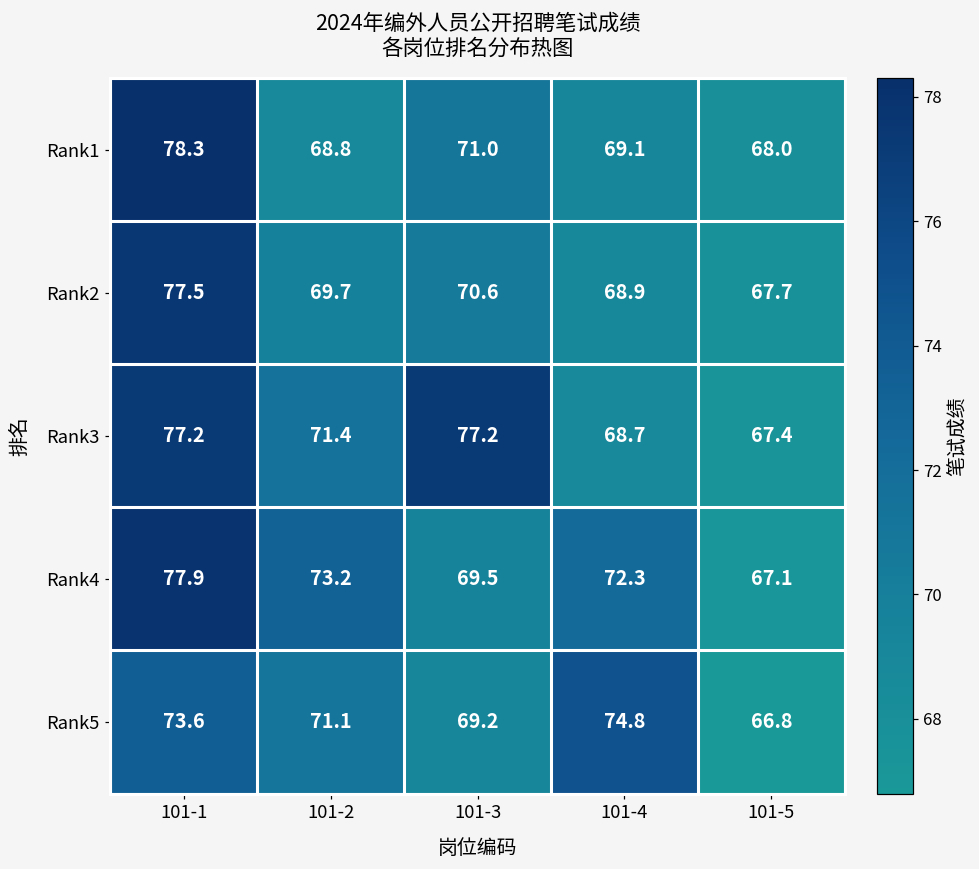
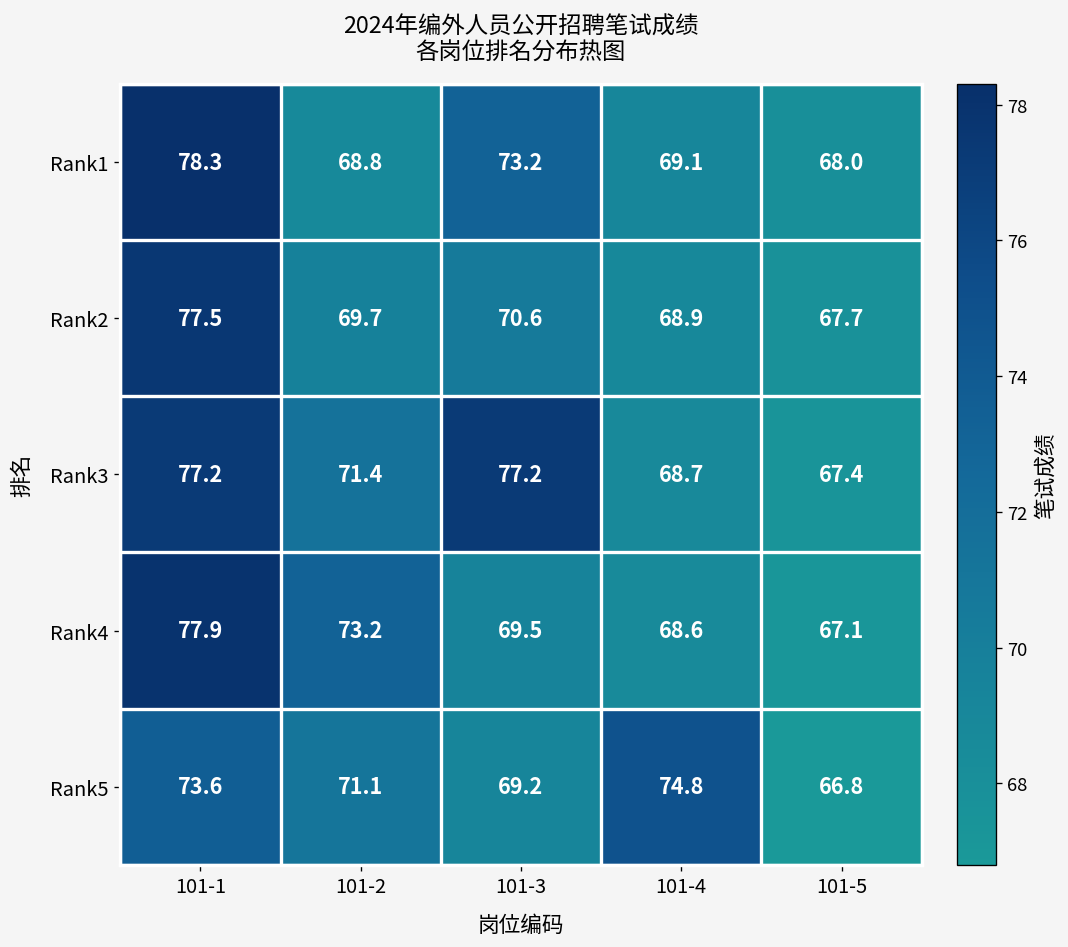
  {
    "Rank1": {
      "101-1": 78.3,
      "101-2": 68.8,
-     "101-3": 71.0,
+     "101-3": 73.2,
      "101-4": 69.1,
      "101-5": 68.0
    },
    "Rank2": {
      "101-1": 77.5,
      "101-2": 69.7,
      "101-3": 70.6,
      "101-4": 68.9,
      "101-5": 67.7
    },
    "Rank3": {
      "101-1": 77.2,
      "101-2": 71.4,
      "101-3": 77.2,
      "101-4": 68.7,
      "101-5": 67.4
    },
    "Rank4": {
      "101-1": 77.9,
      "101-2": 73.2,
      "101-3": 69.5,
-     "101-4": 72.3,
+     "101-4": 68.6,
      "101-5": 67.1
    },
    "Rank5": {
      "101-1": 73.6,
      "101-2": 71.1,
      "101-3": 69.2,
      "101-4": 74.8,
      "101-5": 66.8
    }
  }
